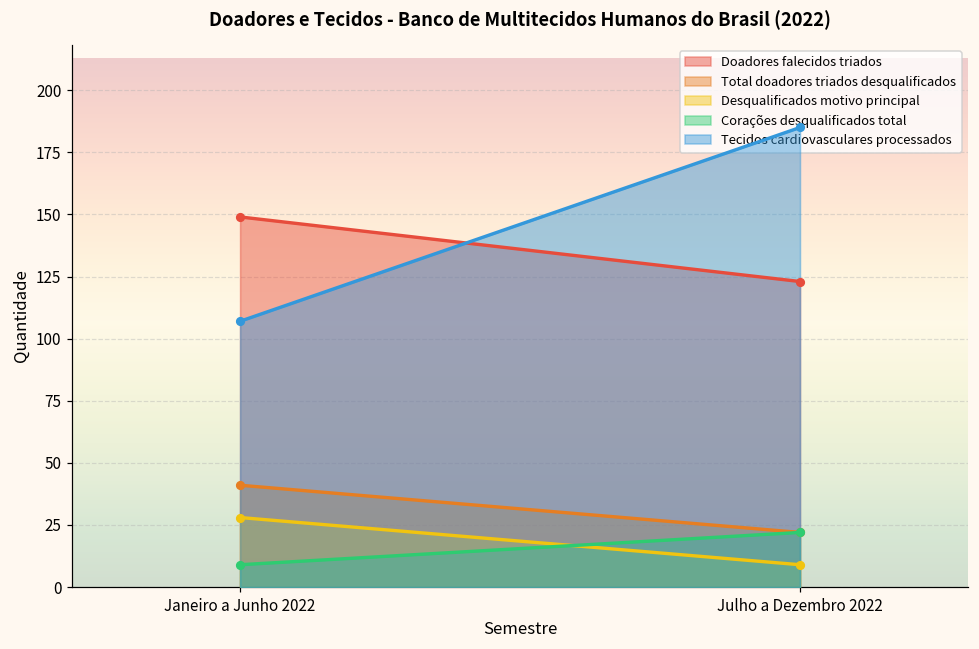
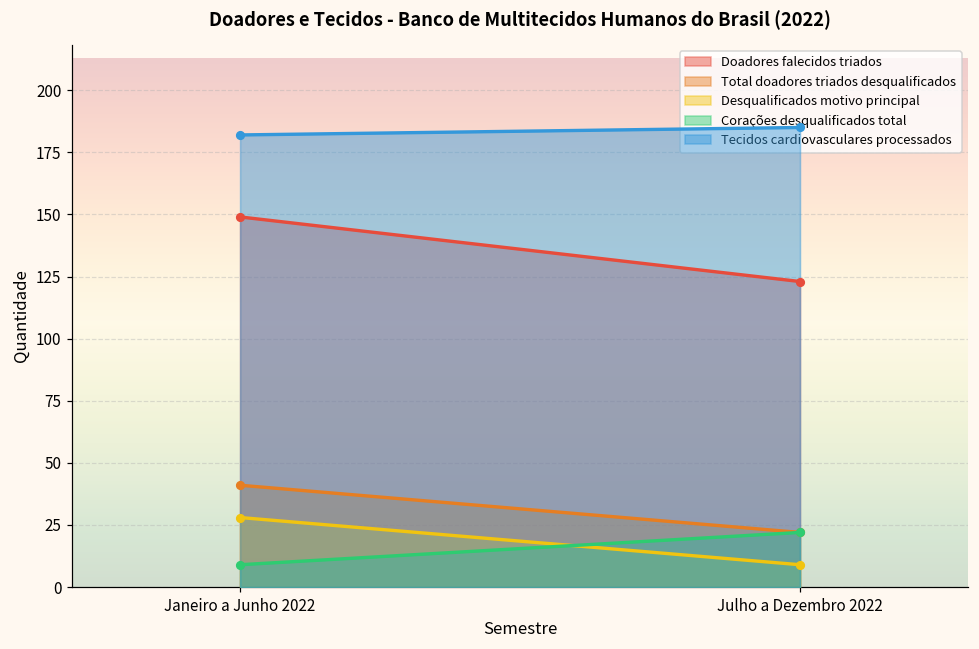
  {
    "Corações desqualificados total": {
      "Janeiro a Junho 2022": 9
    },
    "Tecidos cardiovasculares processados": {
-     "Janeiro a Junho 2022": 107
+     "Janeiro a Junho 2022": 182
    }
  }
